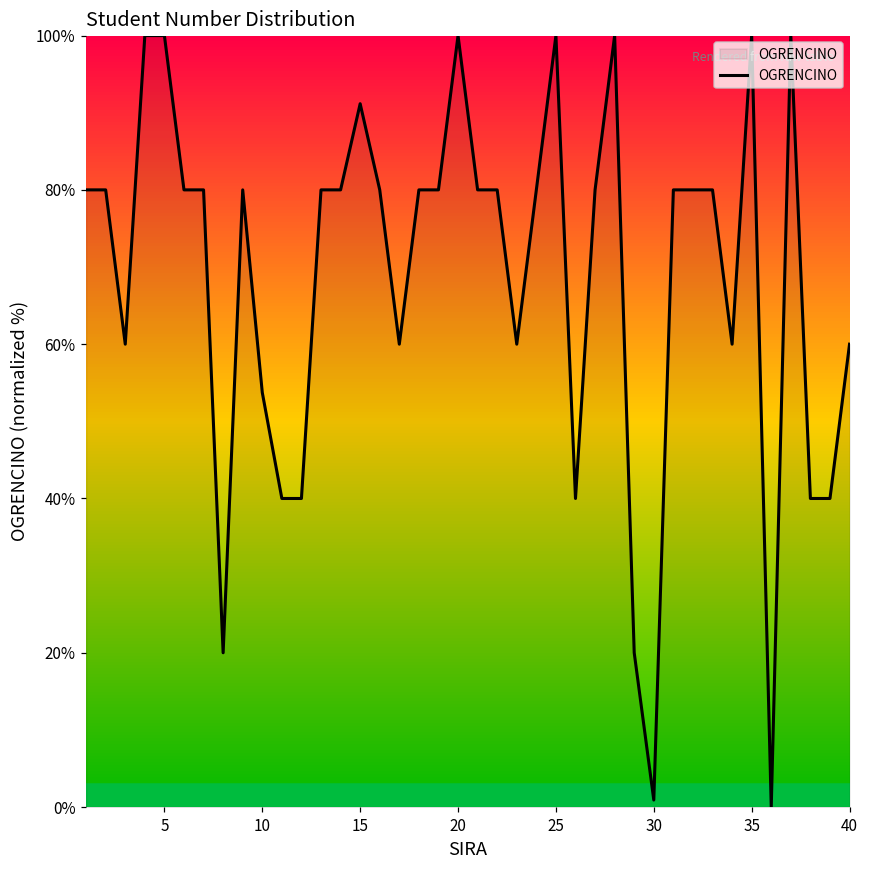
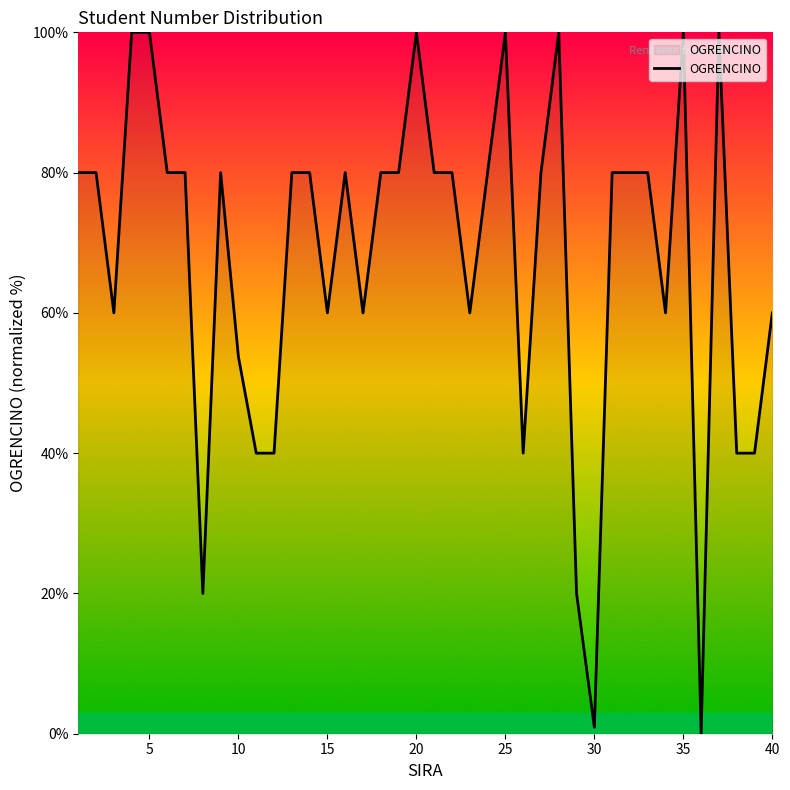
  {
    "5": "100%",
    "10": "54%",
-   "15": "91%",
+   "15": "60%",
    "20": "100%",
    "25": "100%",
    "35": "100%",
    "40": "60%"
  }
